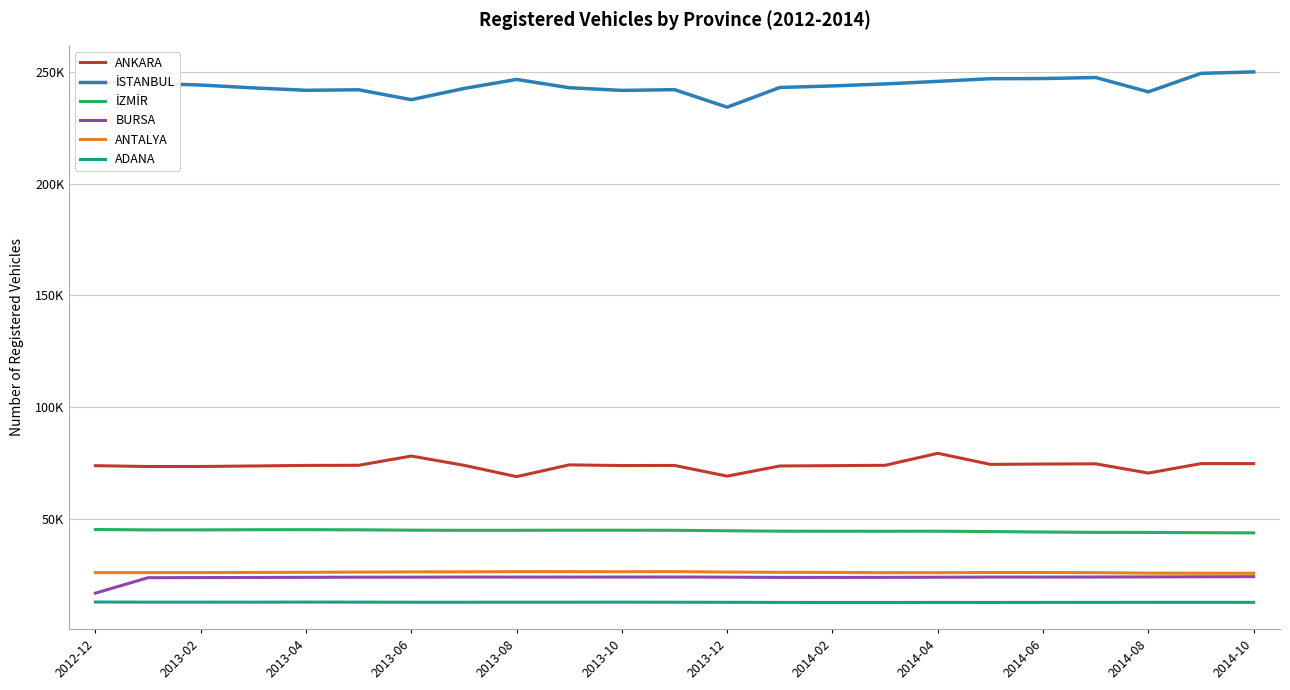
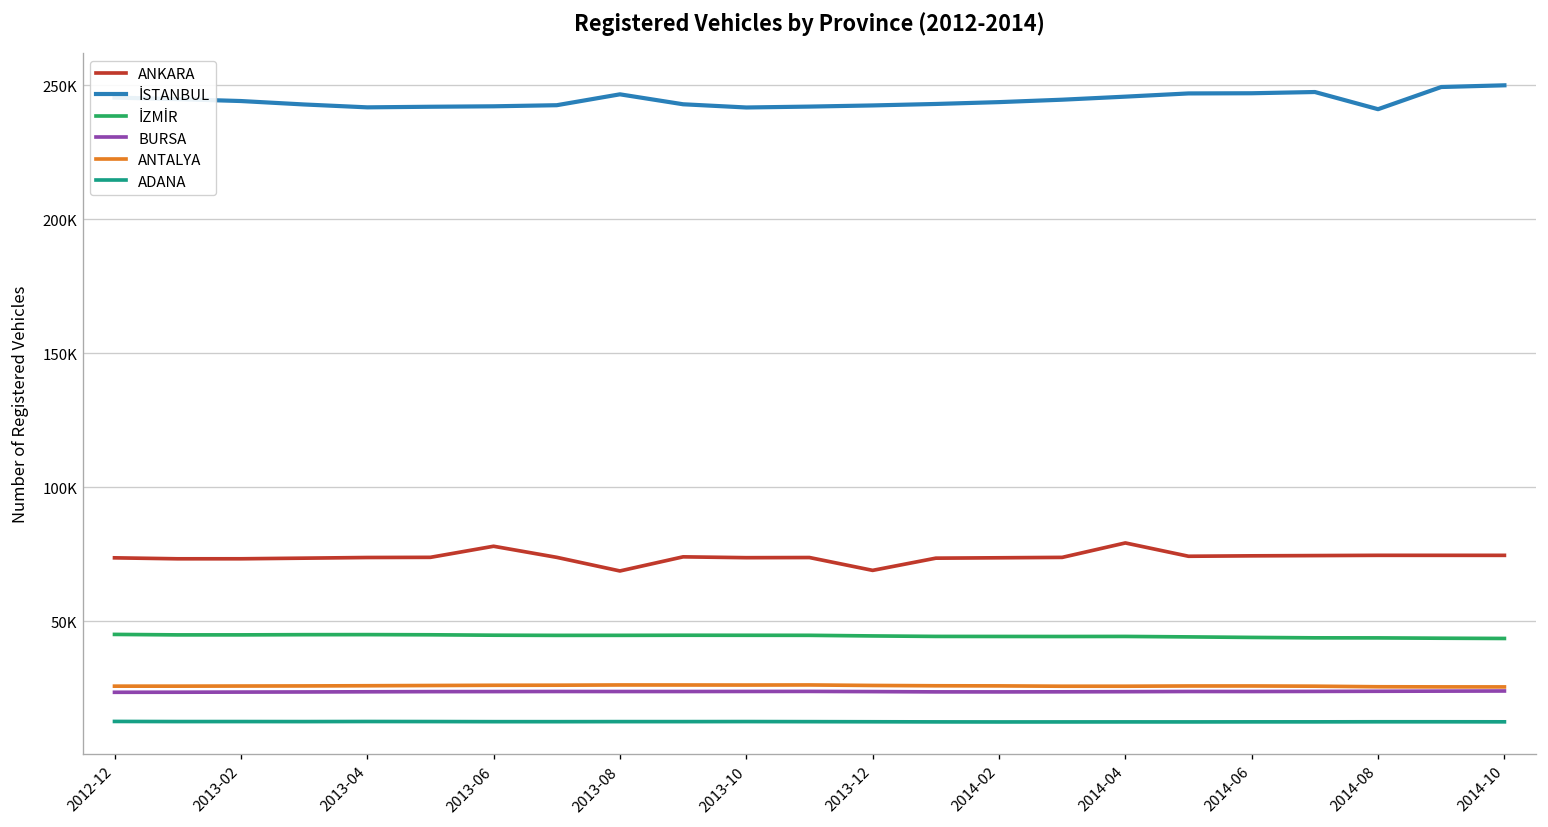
  {
    "ANKARA": {
      "2012-12": 74000,
      "2013-02": 73000,
      "2013-04": 74000,
      "2013-06": 78000,
      "2013-08": 69000,
      "2013-10": 74000,
      "2013-12": 69000,
      "2014-02": 74000,
      "2014-04": 79000,
      "2014-06": 74000,
-     "2014-08": 70000,
+     "2014-08": 75000,
      "2014-10": 75000
    },
    "İSTANBUL": {
      "2013-02": 244000,
      "2013-04": 242000,
-     "2013-06": 238000,
+     "2013-06": 242000,
      "2013-08": 247000,
      "2013-10": 242000,
-     "2013-12": 234000,
+     "2013-12": 242000,
      "2014-02": 244000,
      "2014-04": 246000,
      "2014-06": 247000,
      "2014-08": 241000,
      "2014-10": 250000
    },
    "BURSA": {
-     "2012-12": 17000,
+     "2012-12": 24000,
      "2013-02": 24000,
      "2013-04": 24000,
      "2013-06": 24000,
      "2013-08": 24000,
      "2013-10": 24000,
      "2013-12": 24000,
      "2014-02": 24000,
      "2014-04": 24000,
      "2014-06": 24000,
      "2014-08": 24000,
      "2014-10": 24000
    },
    "ANTALYA": {
      "2012-12": 26000,
      "2013-02": 26000,
      "2013-04": 26000,
      "2013-06": 26000,
      "2013-08": 26000,
      "2013-10": 26000,
      "2013-12": 26000,
      "2014-02": 26000,
      "2014-04": 26000,
      "2014-06": 26000,
      "2014-08": 26000,
      "2014-10": 26000
    }
  }
